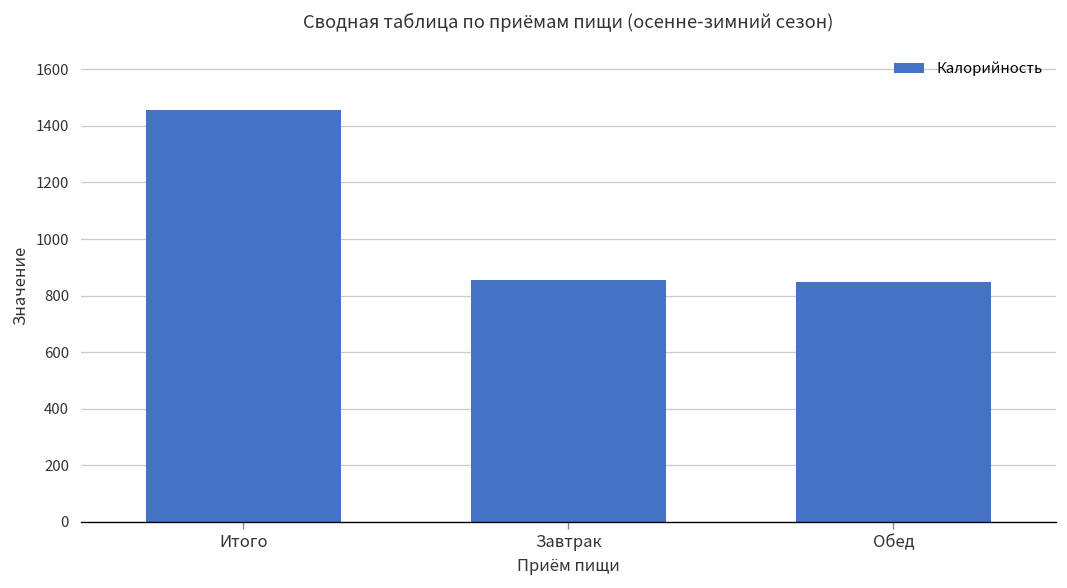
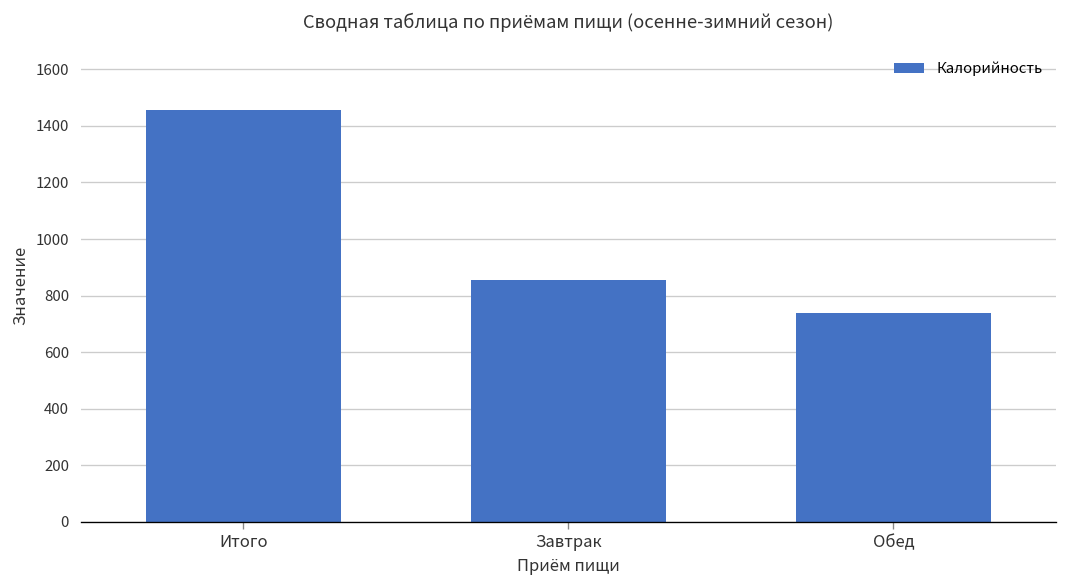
  {
    "Итого": 1460,
    "Завтрак": 860,
-   "Обед": 850
+   "Обед": 740
  }
